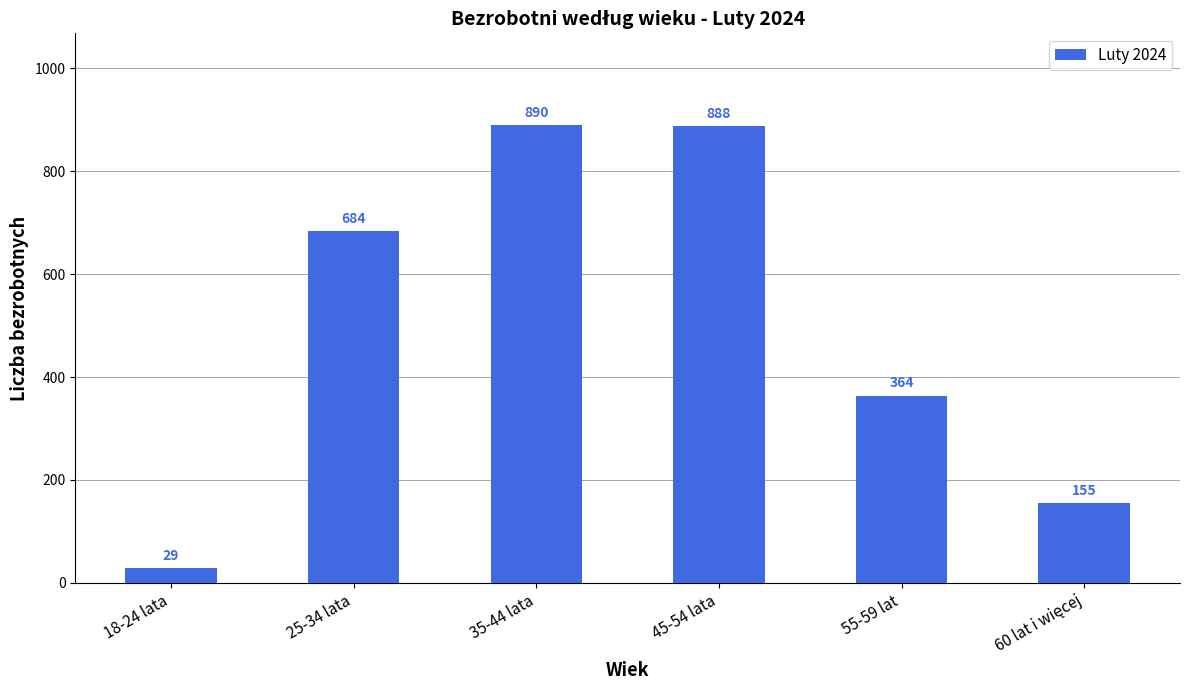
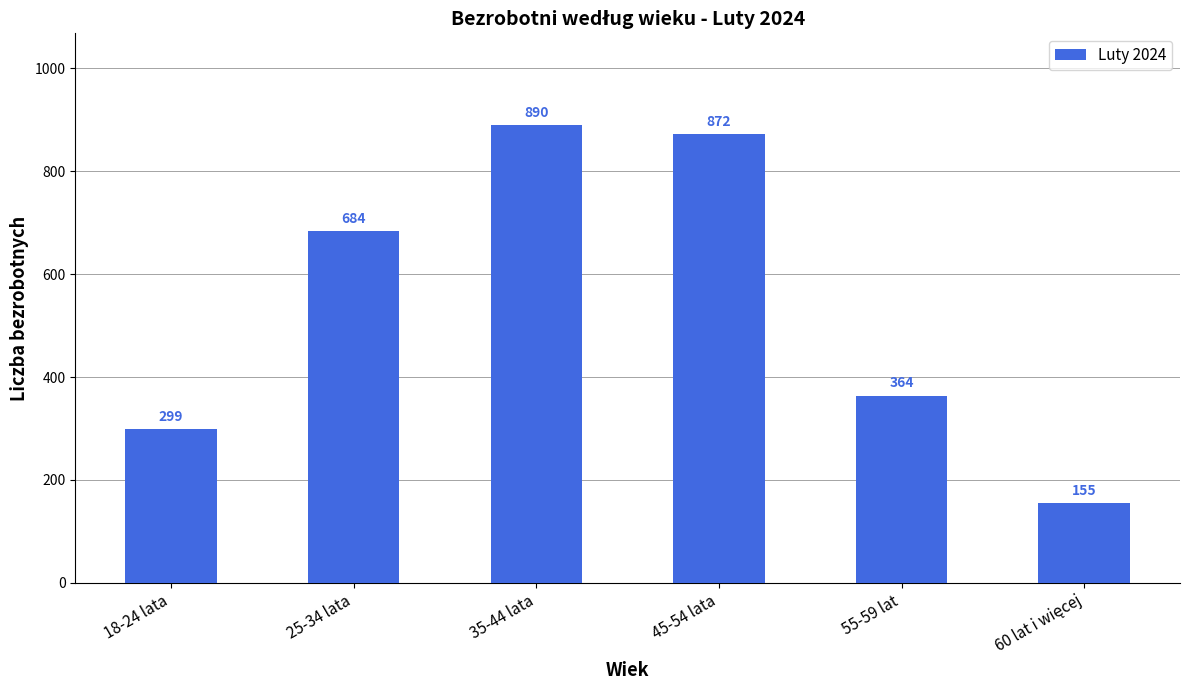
  {
-   "18-24 lata": 29,
+   "18-24 lata": 299,
    "25-34 lata": 684,
    "35-44 lata": 890,
-   "45-54 lata": 888,
+   "45-54 lata": 872,
    "55-59 lat": 364,
    "60 lat i więcej": 155
  }
